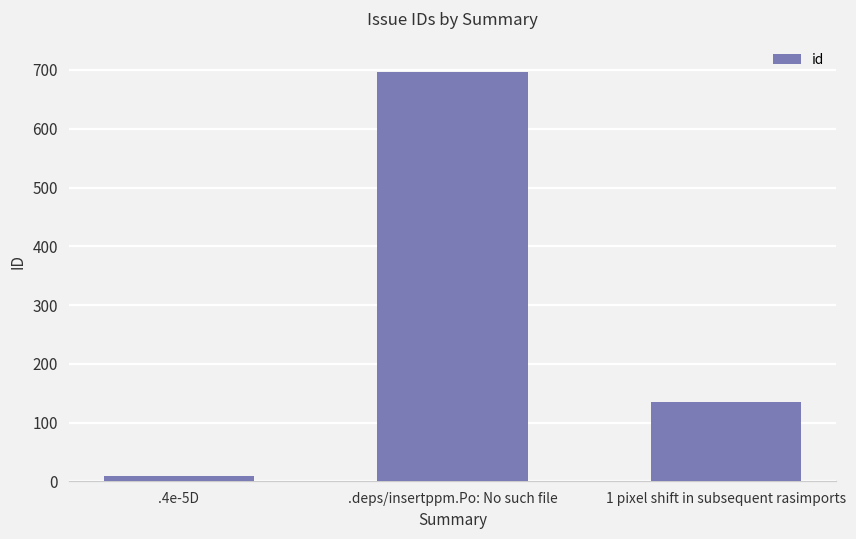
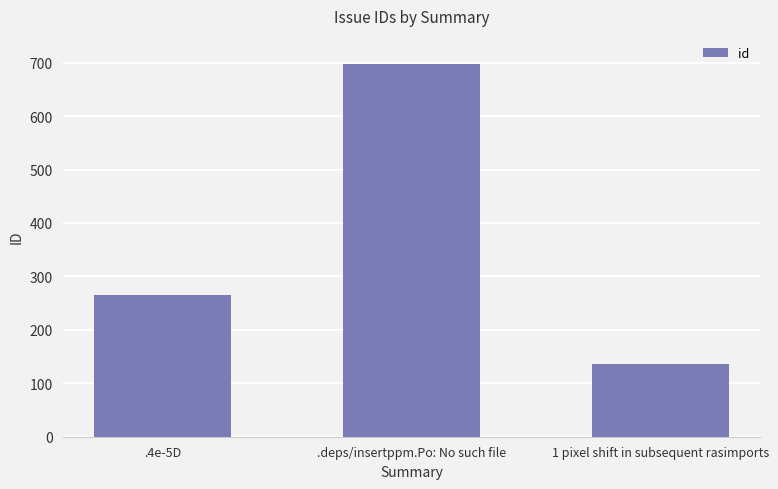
  {
-   ".4e-5D": 10,
+   ".4e-5D": 270,
    ".deps/insertppm.Po: No such file": 700,
    "1 pixel shift in subsequent rasimports": 140
  }
